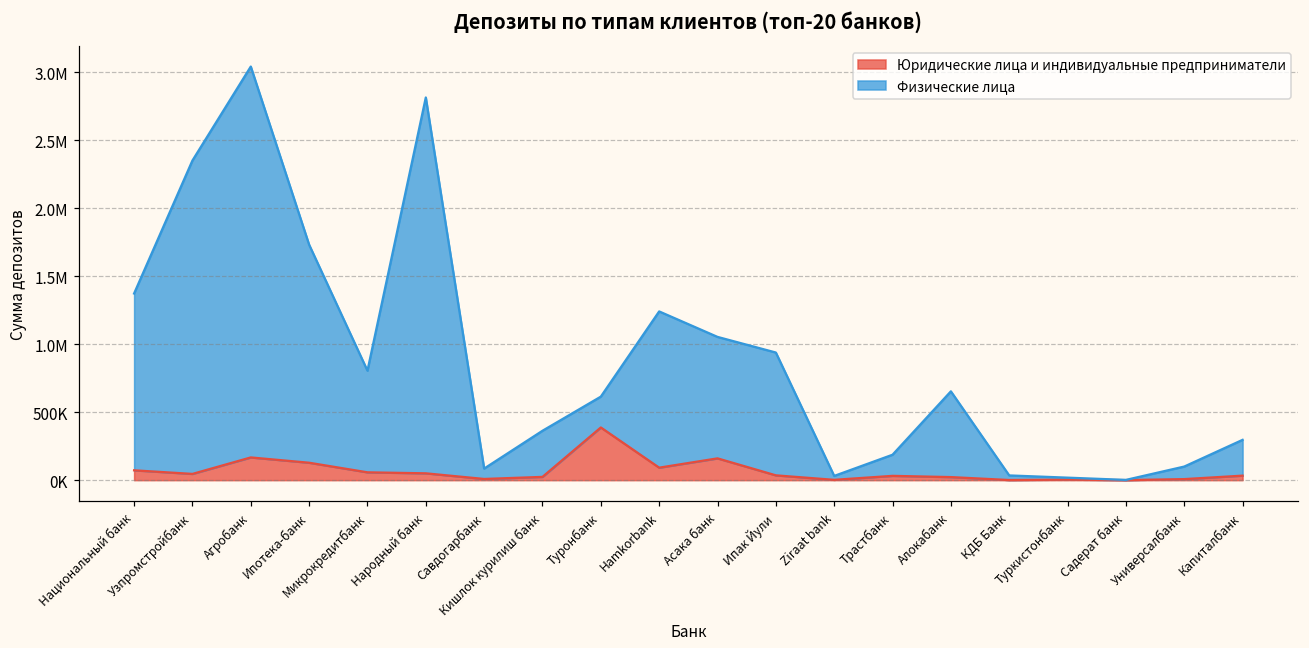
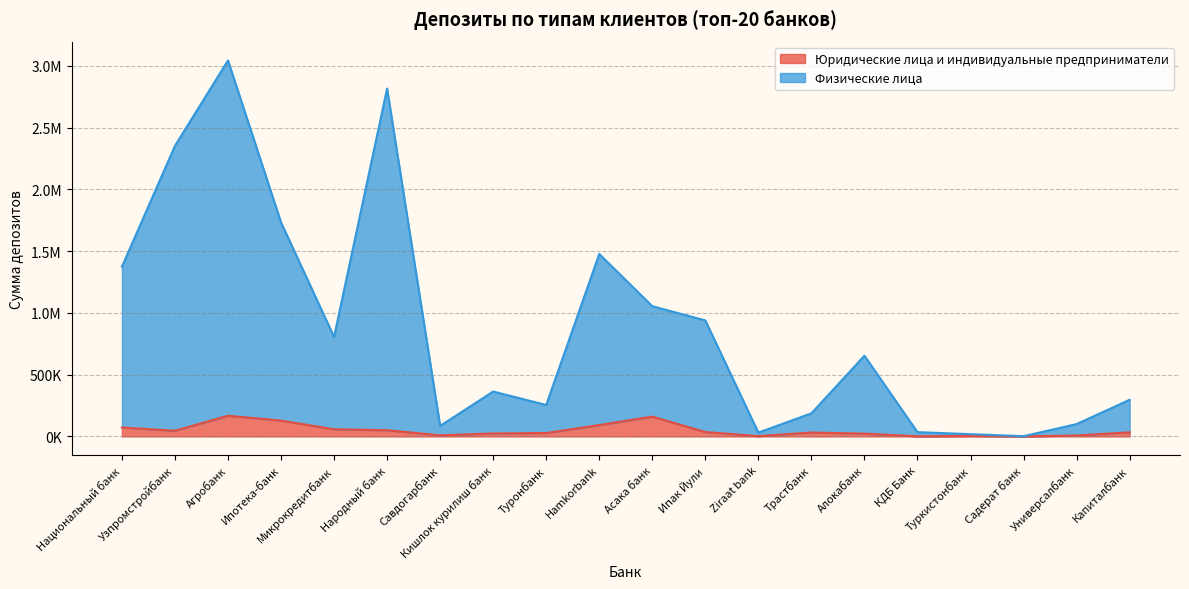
  {
    "Юридические лица и индивидуальные предприниматели": {
      "Национальный банк": 70000,
      "Узпромстройбанк": 50000,
      "Агробанк": 170000,
      "Ипотека-банк": 130000,
      "Микрокредитбанк": 60000,
      "Народный банк": 50000,
      "Савдогарбанк": 10000,
      "Кишлок курилиш банк": 20000,
-     "Туронбанк": 390000,
+     "Туронбанк": 30000,
      "Hamkorbank": 90000,
      "Асака банк": 160000,
      "Ипак Йули": 40000,
      "Ziraat bank": 0,
      "Трастбанк": 30000,
      "Алокабанк": 20000,
      "КДБ Банк": 0,
      "Универсалбанк": 10000,
      "Капиталбанк": 30000
    },
    "Физические лица": {
      "Национальный банк": 1300000,
      "Узпромстройбанк": 2310000,
      "Агробанк": 2880000,
      "Ипотека-банк": 1600000,
      "Микрокредитбанк": 750000,
      "Народный банк": 2770000,
      "Савдогарбанк": 80000,
      "Кишлок курилиш банк": 340000,
      "Туронбанк": 230000,
-     "Hamkorbank": 1150000,
+     "Hamkorbank": 1380000,
      "Асака банк": 890000,
      "Ипак Йули": 900000,
      "Ziraat bank": 30000,
      "Трастбанк": 160000,
      "Алокабанк": 630000,
      "КДБ Банк": 30000,
      "Универсалбанк": 90000,
      "Капиталбанк": 260000
    }
  }
